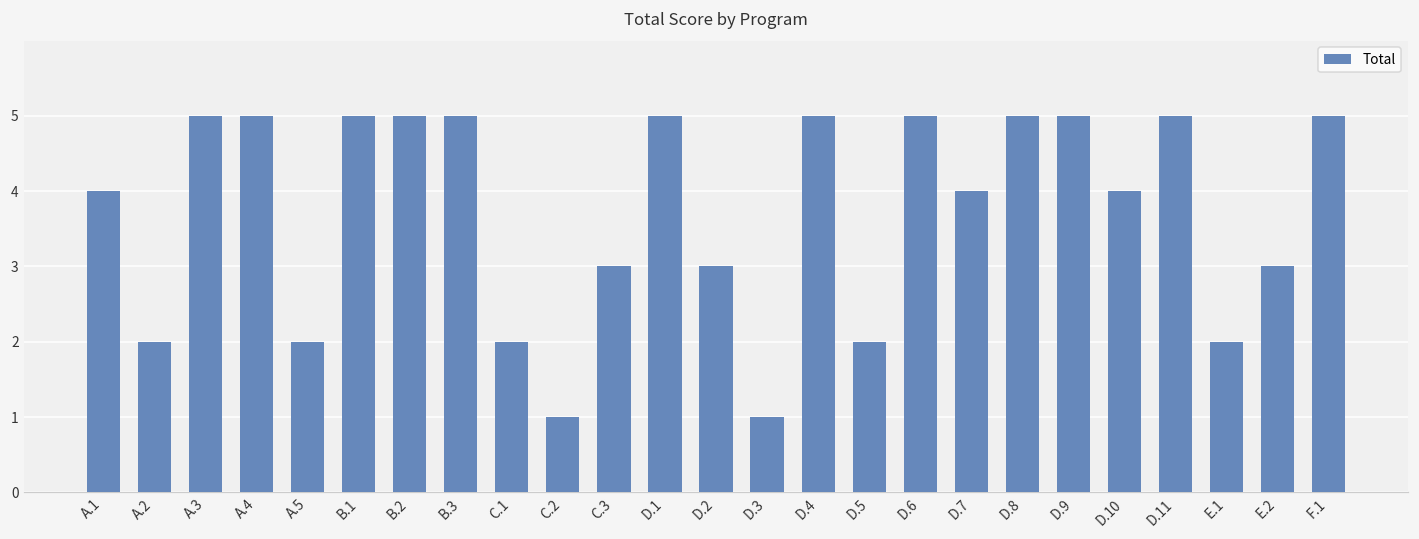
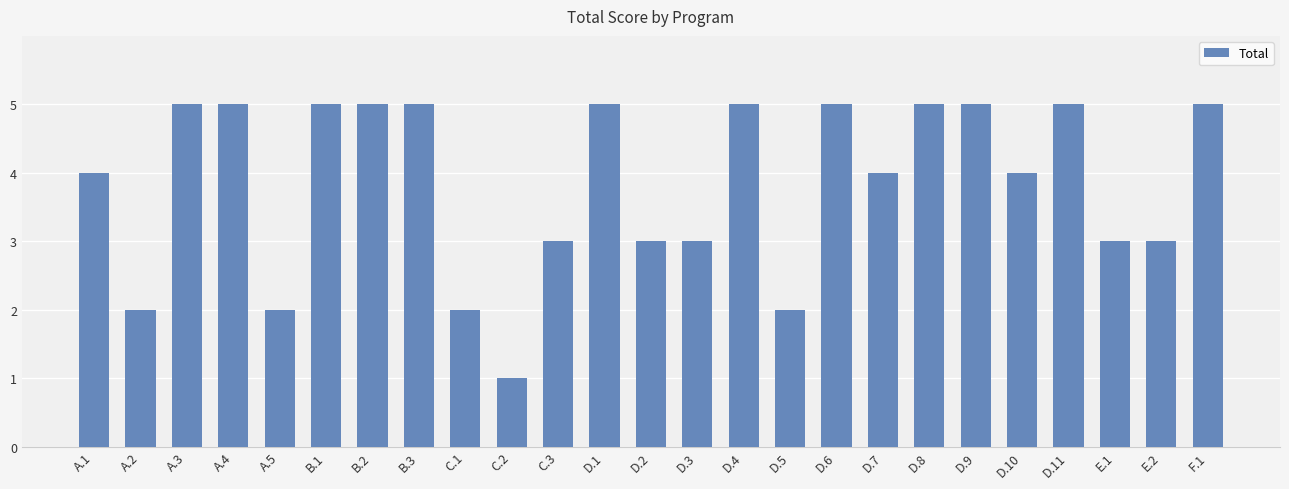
  {
    "A.1": 4,
    "A.2": 2,
    "A.3": 5,
    "A.4": 5,
    "A.5": 2,
    "B.1": 5,
    "B.2": 5,
    "B.3": 5,
    "C.1": 2,
    "C.2": 1,
    "C.3": 3,
    "D.1": 5,
    "D.2": 3,
-   "D.3": 1,
+   "D.3": 3,
    "D.4": 5,
    "D.5": 2,
    "D.6": 5,
    "D.7": 4,
    "D.8": 5,
    "D.9": 5,
    "D.10": 4,
    "D.11": 5,
-   "E.1": 2,
+   "E.1": 3,
    "E.2": 3,
    "F.1": 5
  }
